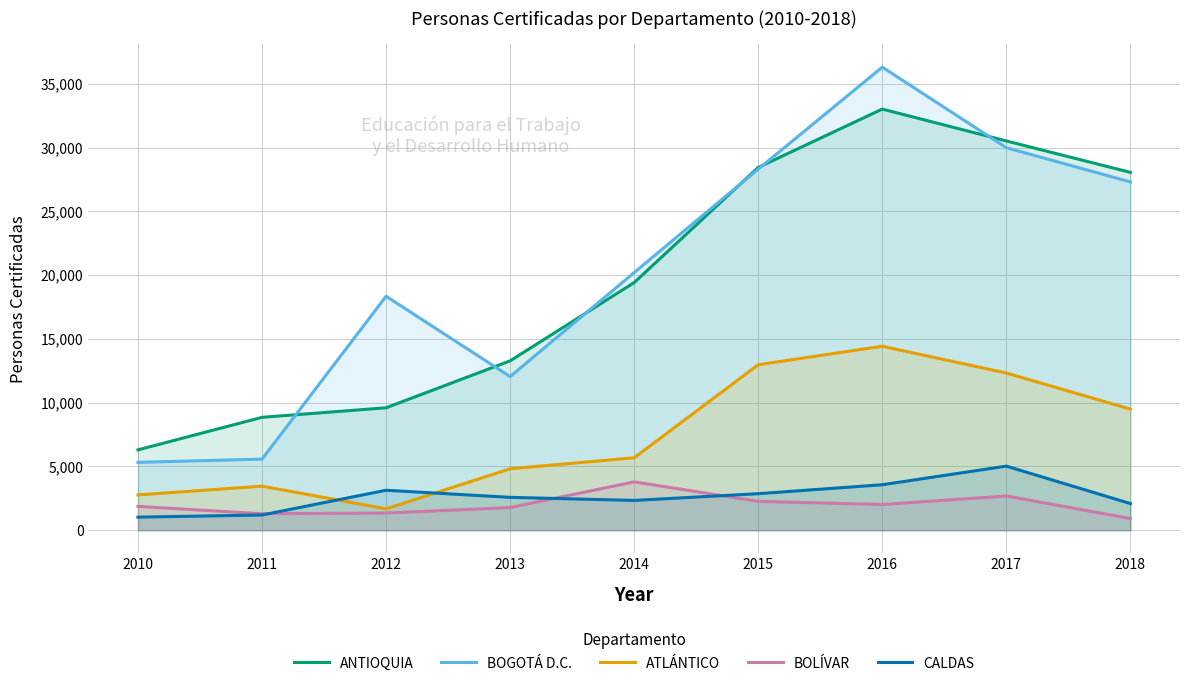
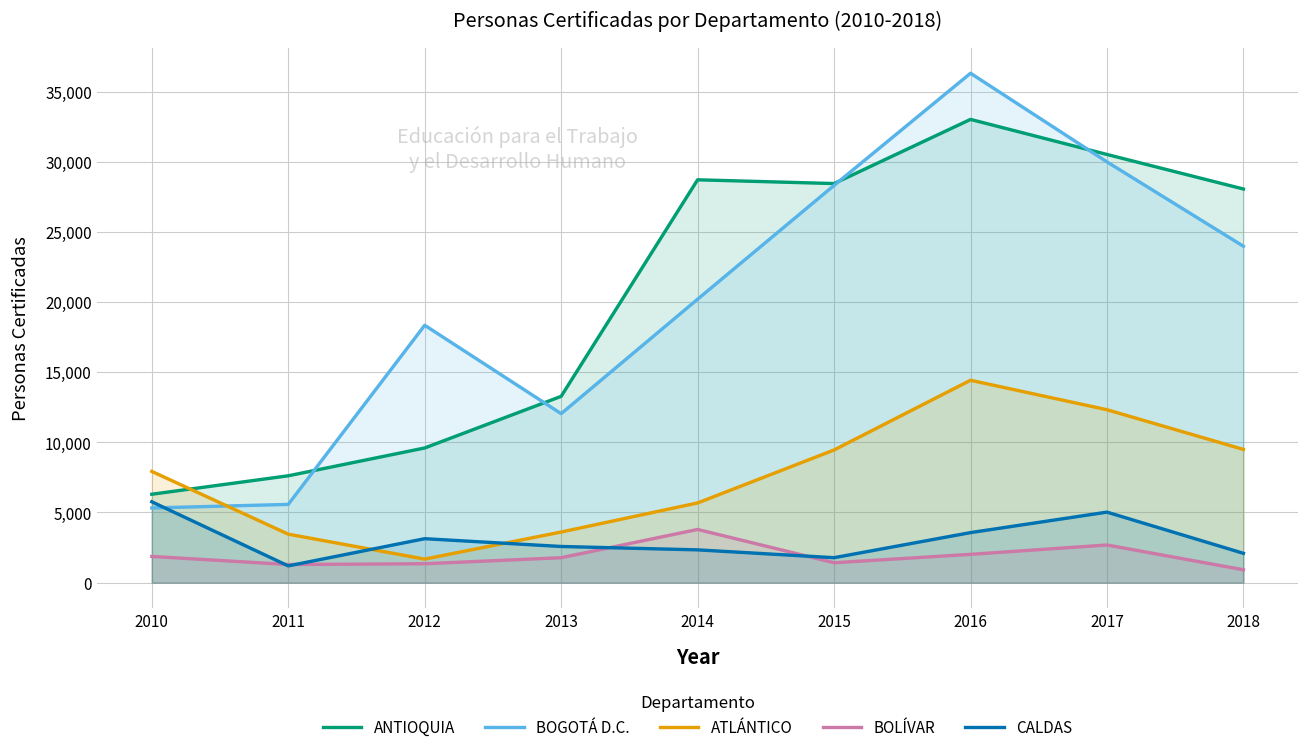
  {
    "ANTIOQUIA": {
      "2010": "6,300",
-     "2011": "8,900",
+     "2011": "7,600",
      "2012": "9,600",
      "2013": "13,300",
-     "2014": "19,400",
+     "2014": "28,700",
      "2016": "33,000",
      "2017": "30,500",
      "2018": "28,100"
    },
    "BOGOTÁ D.C.": {
      "2010": "5,300",
      "2011": "5,600",
      "2012": "18,300",
      "2013": "12,000",
      "2014": "20,200",
      "2016": "36,300",
      "2017": "30,000",
-     "2018": "27,300"
+     "2018": "24,000"
    },
    "ATLÁNTICO": {
-     "2010": "2,800",
+     "2010": "7,900",
      "2011": "3,500",
      "2012": "1,700",
-     "2013": "4,800",
+     "2013": "3,600",
      "2014": "5,700",
-     "2015": "13,000",
+     "2015": "9,500",
      "2016": "14,400",
      "2017": "12,300",
      "2018": "9,500"
    },
    "BOLÍVAR": {
      "2010": "1,900",
      "2012": "1,300",
      "2013": "1,800",
      "2014": "3,800",
-     "2015": "2,300",
+     "2015": "1,400",
      "2016": "2,000",
      "2017": "2,700",
      "2018": "900"
    },
    "CALDAS": {
-     "2010": "1,000",
+     "2010": "5,800",
      "2012": "3,100",
      "2013": "2,600",
      "2014": "2,300",
-     "2015": "2,900",
+     "2015": "1,800",
      "2016": "3,600",
      "2017": "5,000",
      "2018": "2,100"
    }
  }
